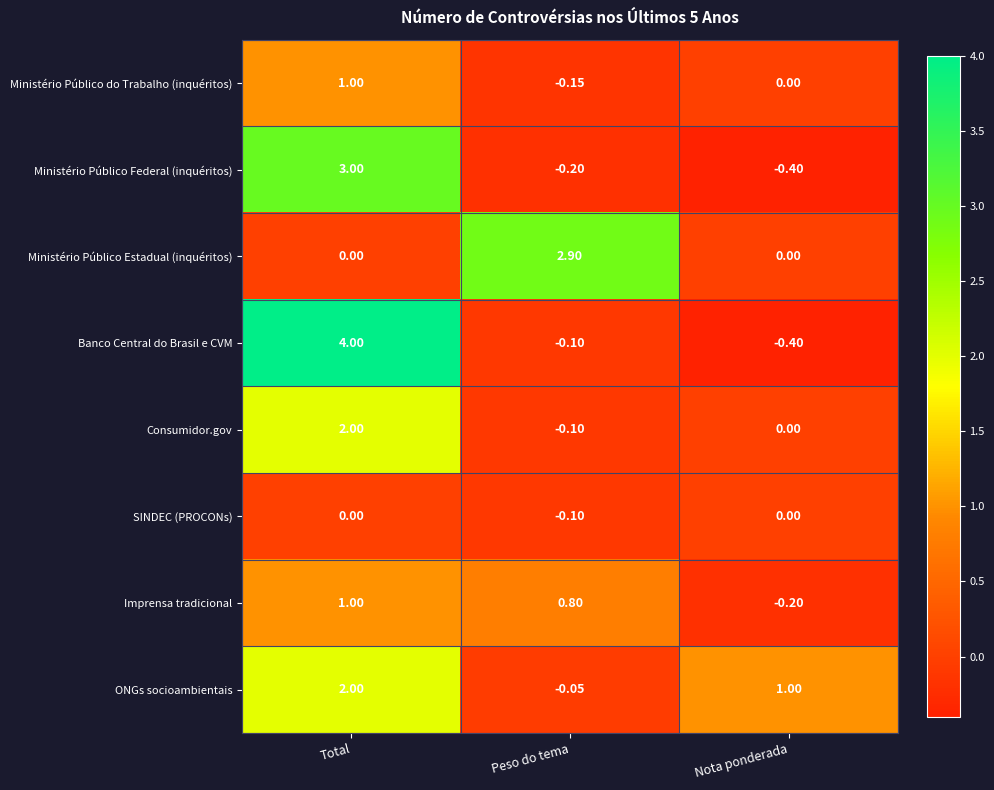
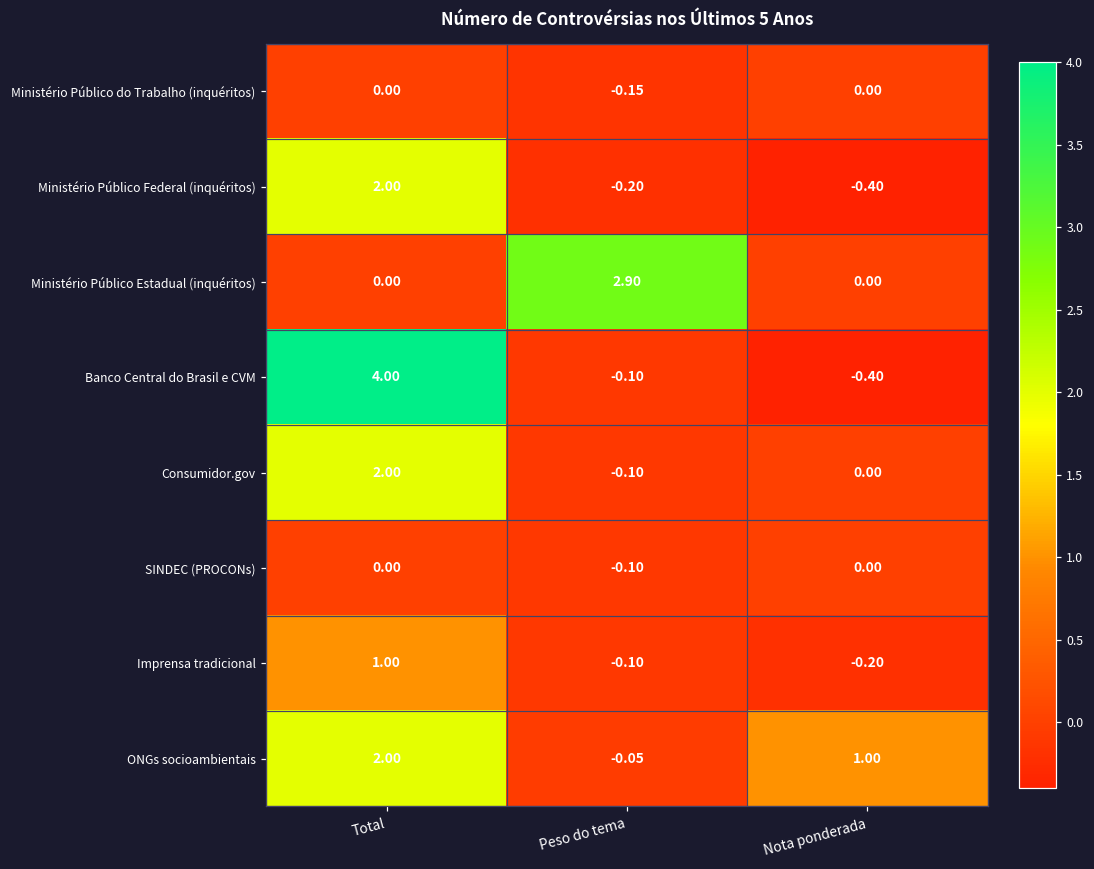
  {
    "Ministério Público do Trabalho (inquéritos)": {
-     "Total": 1.00,
+     "Total": 0.00,
      "Peso do tema": -0.15,
      "Nota ponderada": 0.00
    },
    "Ministério Público Federal (inquéritos)": {
-     "Total": 3.00,
+     "Total": 2.00,
      "Peso do tema": -0.20,
      "Nota ponderada": -0.40
    },
    "Ministério Público Estadual (inquéritos)": {
      "Total": 0.00,
      "Peso do tema": 2.90,
      "Nota ponderada": 0.00
    },
    "Banco Central do Brasil e CVM": {
      "Total": 4.00,
      "Peso do tema": -0.10,
      "Nota ponderada": -0.40
    },
    "Consumidor.gov": {
      "Total": 2.00,
      "Peso do tema": -0.10,
      "Nota ponderada": 0.00
    },
    "SINDEC (PROCONs)": {
      "Total": 0.00,
      "Peso do tema": -0.10,
      "Nota ponderada": 0.00
    },
    "Imprensa tradicional": {
      "Total": 1.00,
-     "Peso do tema": 0.80,
+     "Peso do tema": -0.10,
      "Nota ponderada": -0.20
    },
    "ONGs socioambientais": {
      "Total": 2.00,
      "Peso do tema": -0.05,
      "Nota ponderada": 1.00
    }
  }
